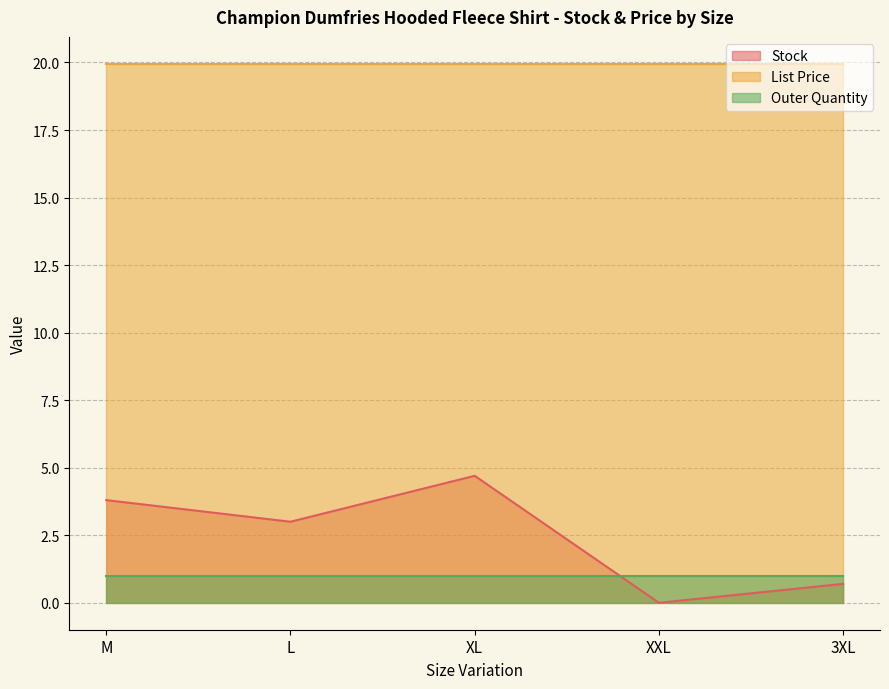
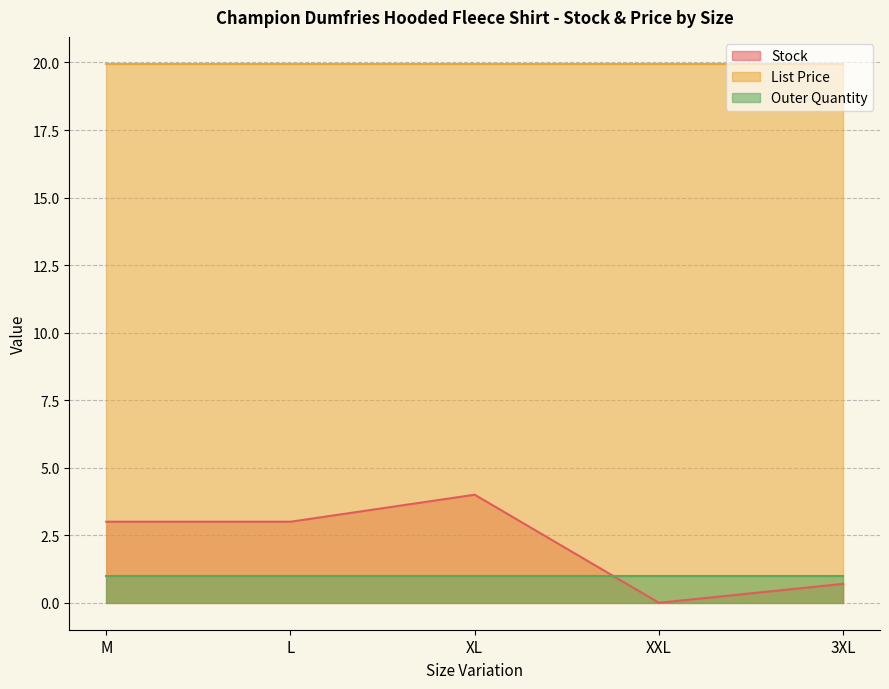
  {
    "Stock": {
-     "M": 3.8,
+     "M": 3.0,
      "L": 3.0,
-     "XL": 4.7,
+     "XL": 4.0,
      "XXL": 0.0,
      "3XL": 0.7
    },
    "List Price": {
      "M": 20.0,
      "L": 20.0,
      "XL": 20.0,
      "XXL": 20.0
    },
    "Outer Quantity": {
      "M": 1.0,
      "L": 1.0,
      "XL": 1.0,
      "XXL": 1.0,
      "3XL": 1.0
    }
  }
